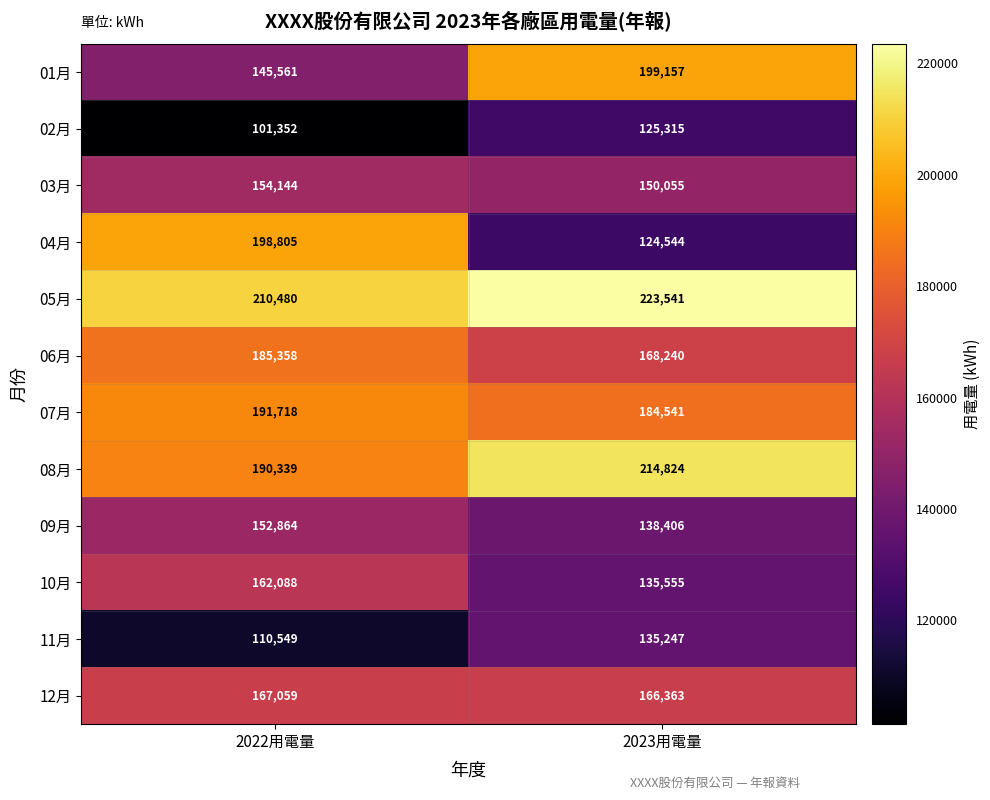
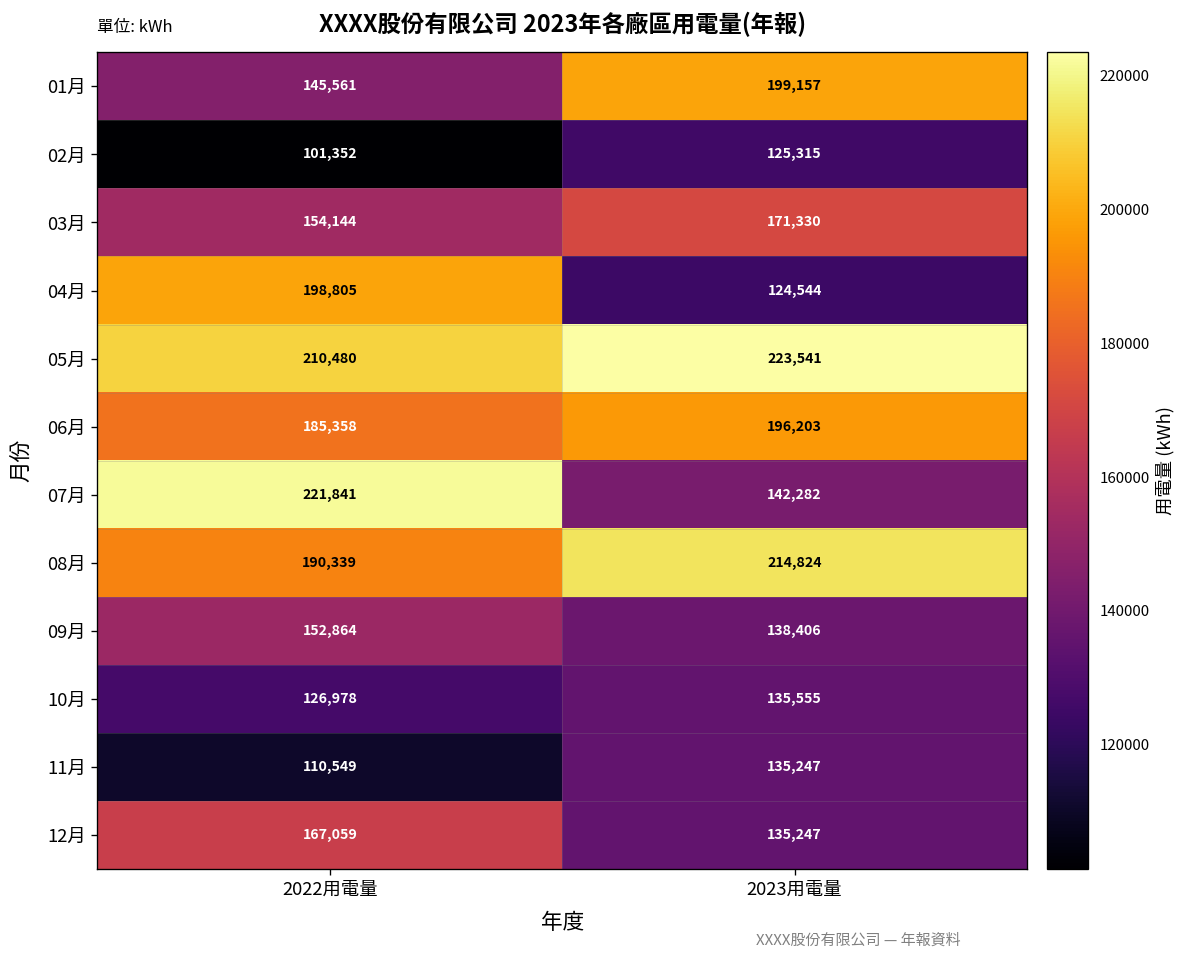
  {
    "01月": {
      "2022用電量": "145,561",
      "2023用電量": "199,157"
    },
    "02月": {
      "2022用電量": "101,352",
      "2023用電量": "125,315"
    },
    "03月": {
      "2022用電量": "154,144",
-     "2023用電量": "150,055"
+     "2023用電量": "171,330"
    },
    "04月": {
      "2022用電量": "198,805",
      "2023用電量": "124,544"
    },
    "05月": {
      "2022用電量": "210,480",
      "2023用電量": "223,541"
    },
    "06月": {
      "2022用電量": "185,358",
-     "2023用電量": "168,240"
+     "2023用電量": "196,203"
    },
    "07月": {
-     "2022用電量": "191,718",
-     "2023用電量": "184,541"
+     "2022用電量": "221,841",
+     "2023用電量": "142,282"
    },
    "08月": {
      "2022用電量": "190,339",
      "2023用電量": "214,824"
    },
    "09月": {
      "2022用電量": "152,864",
      "2023用電量": "138,406"
    },
    "10月": {
-     "2022用電量": "162,088",
+     "2022用電量": "126,978",
      "2023用電量": "135,555"
    },
    "11月": {
      "2022用電量": "110,549",
      "2023用電量": "135,247"
    },
    "12月": {
      "2022用電量": "167,059",
-     "2023用電量": "166,363"
+     "2023用電量": "135,247"
    }
  }
